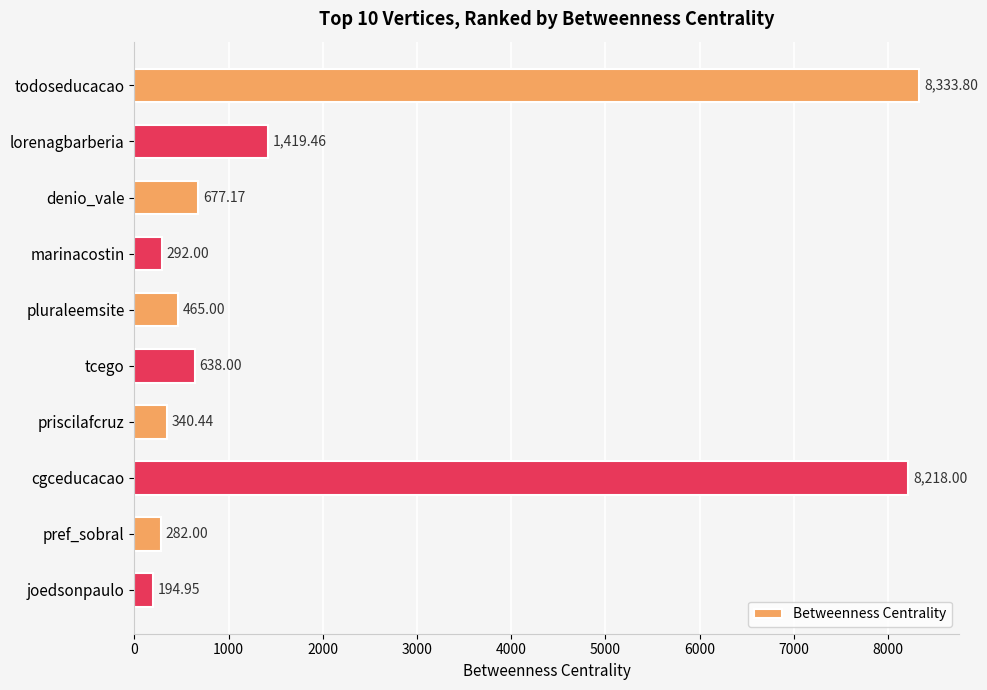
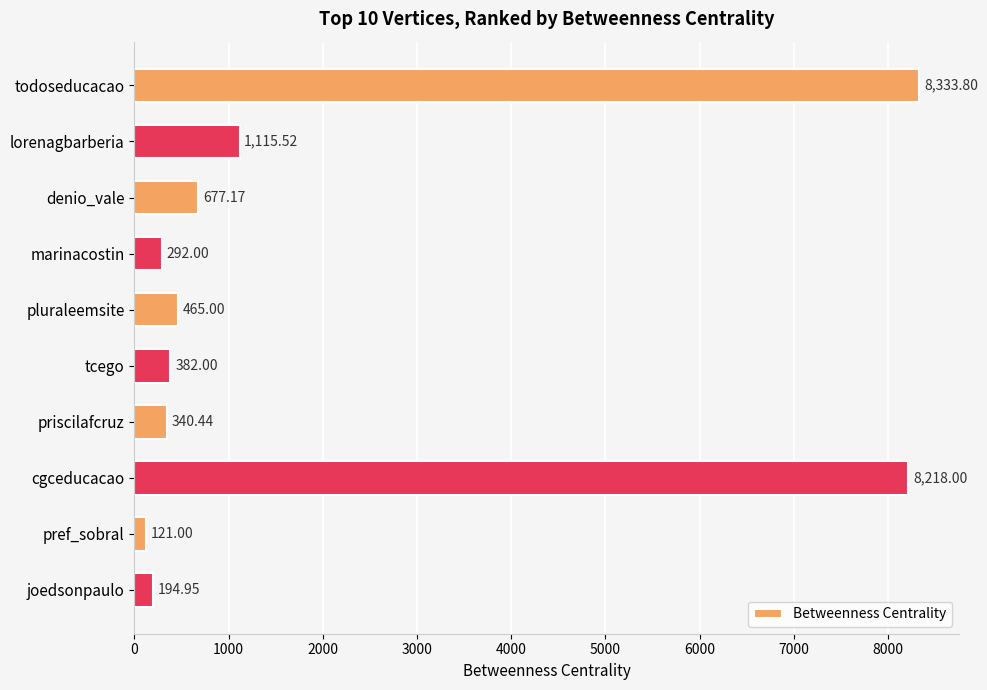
  {
    "todoseducacao": "8,333.80",
-   "lorenagbarberia": "1,419.46",
+   "lorenagbarberia": "1,115.52",
    "denio_vale": "677.17",
    "marinacostin": "292.00",
    "pluraleemsite": "465.00",
-   "tcego": "638.00",
+   "tcego": "382.00",
    "priscilafcruz": "340.44",
    "cgceducacao": "8,218.00",
-   "pref_sobral": "282.00",
+   "pref_sobral": "121.00",
    "joedsonpaulo": "194.95"
  }
